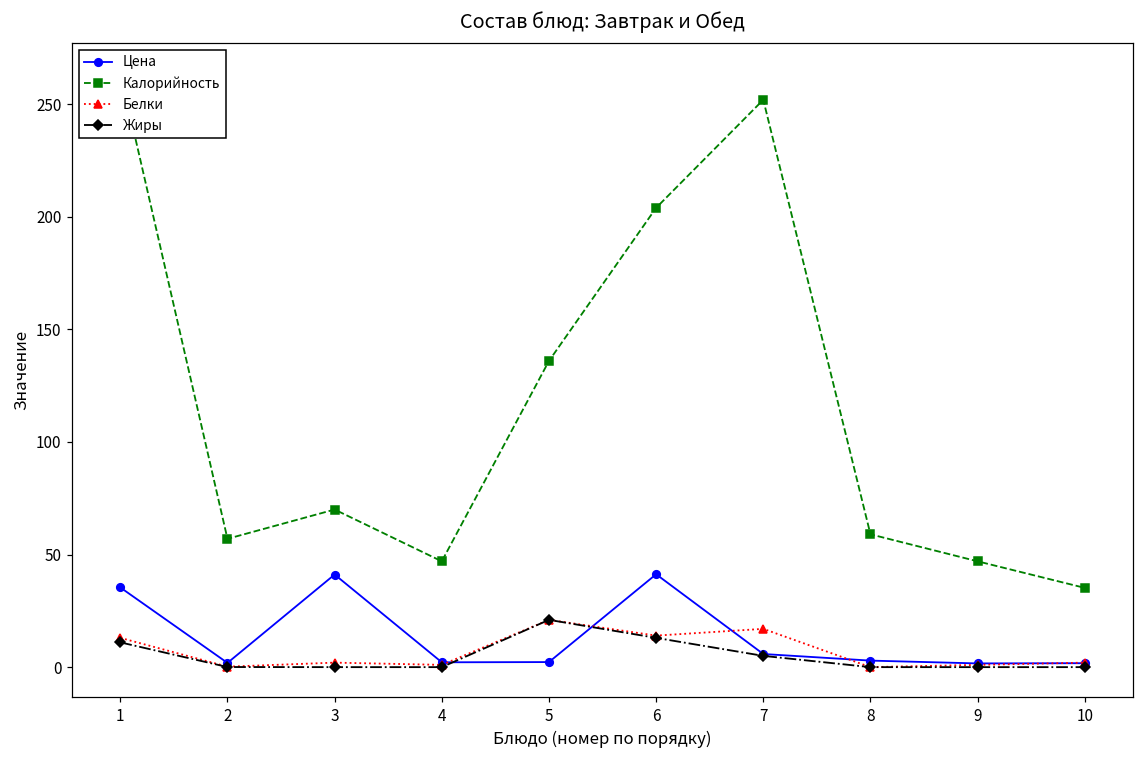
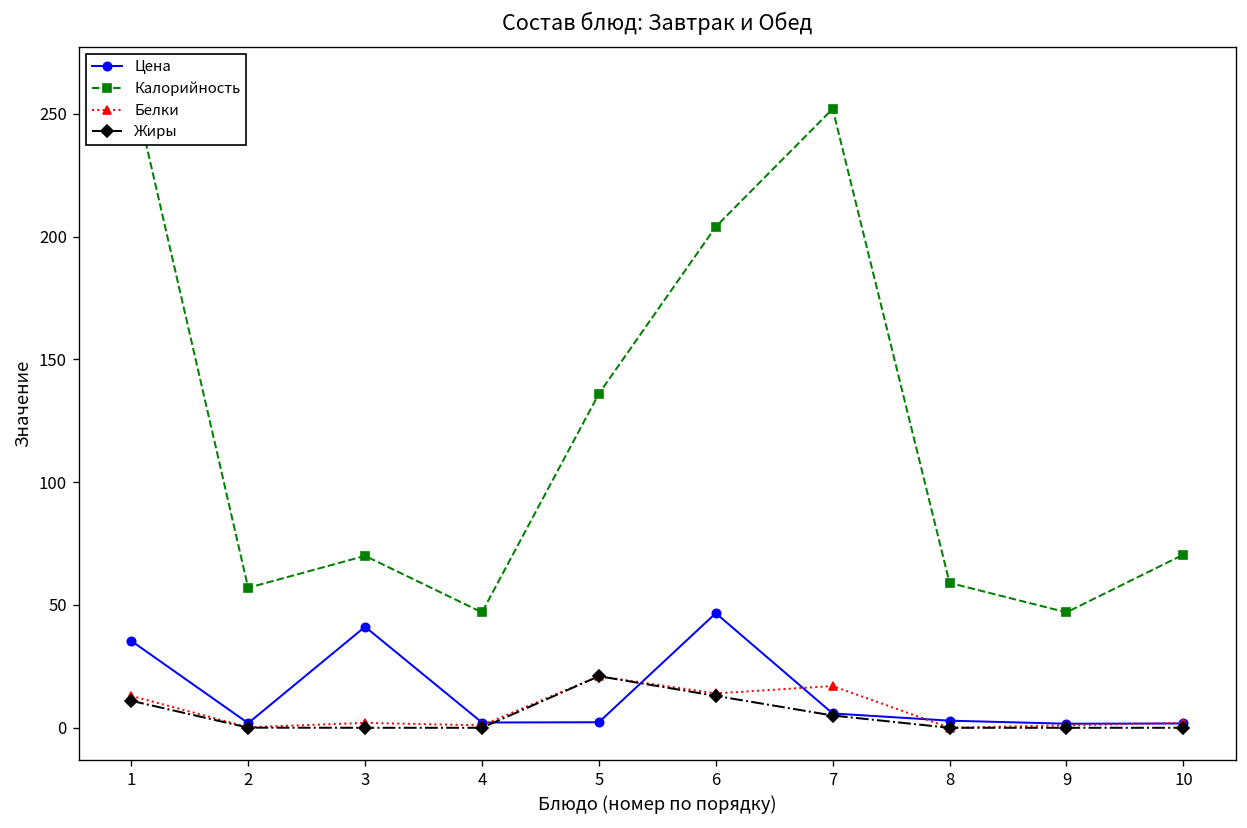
  {
    "Цена": {
      "1": 35,
      "2": 2,
      "3": 41,
      "5": 2,
-     "6": 41,
+     "6": 47,
      "8": 3
    },
    "Калорийность": {
      "2": 57,
      "3": 70,
      "4": 47,
      "5": 136,
      "6": 204,
      "7": 252,
      "8": 59,
      "9": 47,
-     "10": 35
+     "10": 71
    },
    "Белки": {
      "1": 13,
      "3": 2,
      "7": 17
    },
    "Жиры": {
      "1": 11,
      "3": 0,
      "10": 0
    }
  }
